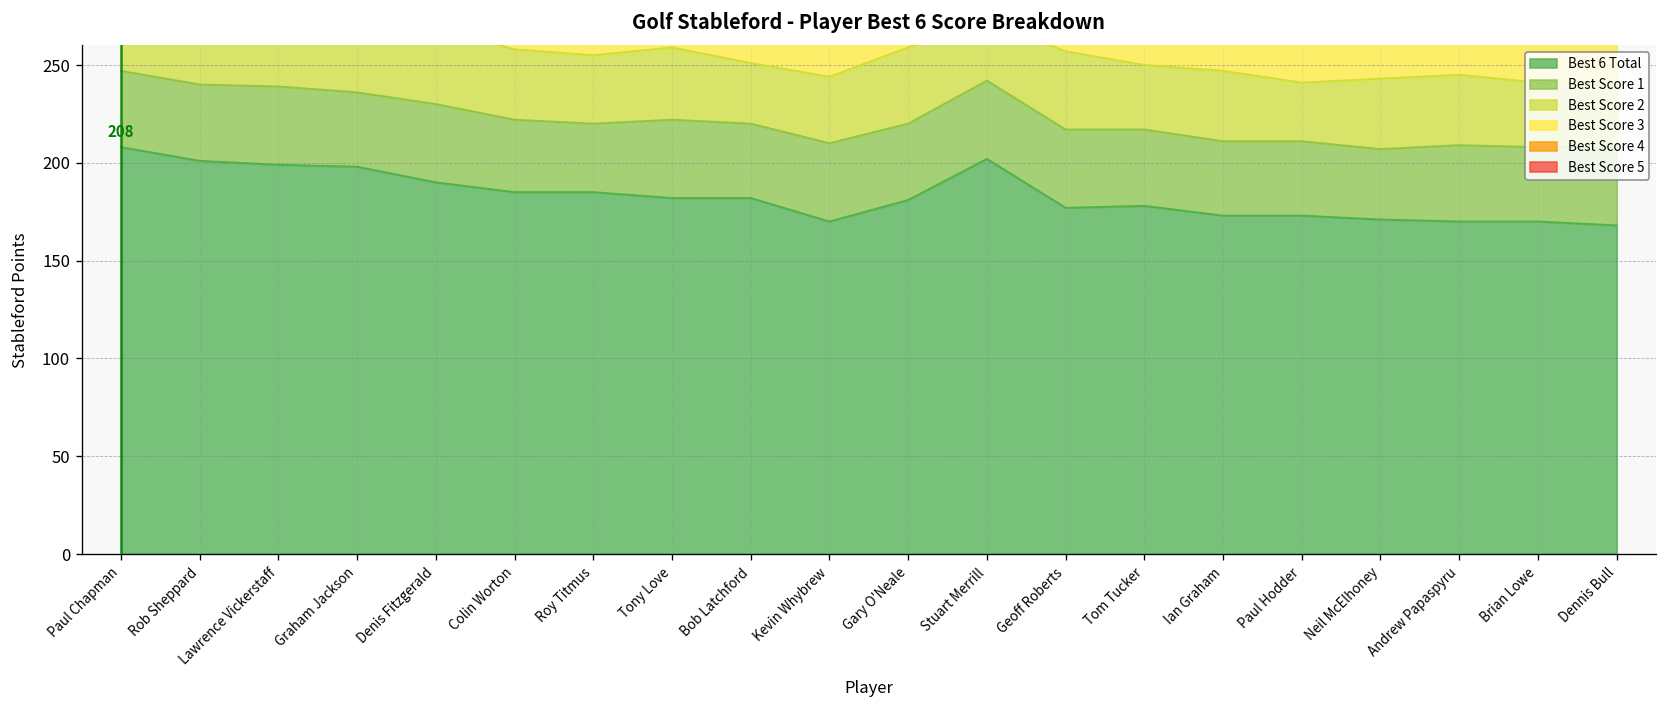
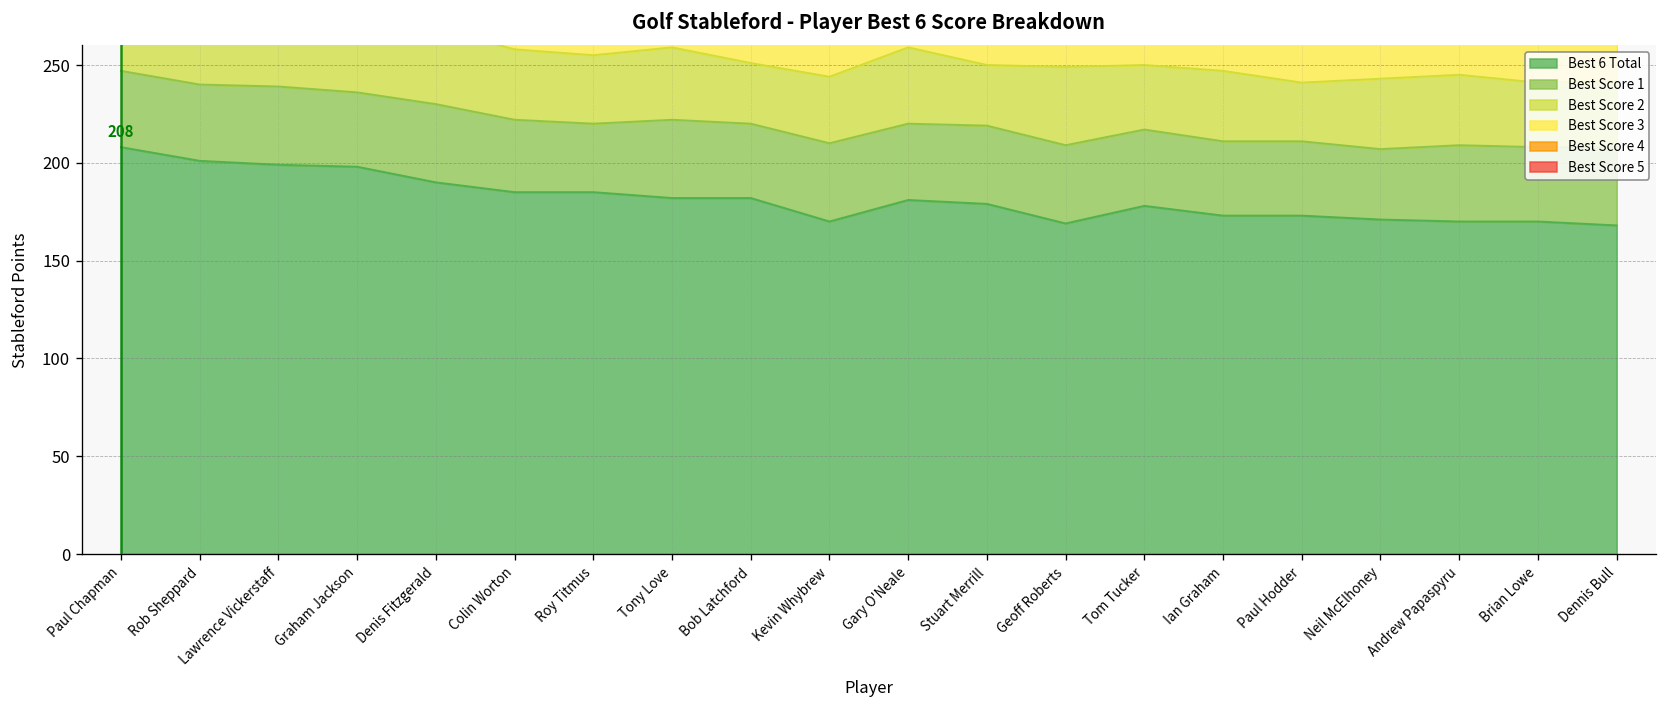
  {
    "Best 6 Total": {
      "Rob Sheppard": 201,
      "Lawrence Vickerstaff": 199,
      "Graham Jackson": 198,
      "Denis Fitzgerald": 190,
      "Colin Worton": 185,
      "Roy Titmus": 185,
      "Tony Love": 182,
      "Bob Latchford": 182,
      "Kevin Whybrew": 170,
      "Gary O'Neale": 181,
-     "Stuart Merrill": 202,
-     "Geoff Roberts": 177,
+     "Stuart Merrill": 179,
+     "Geoff Roberts": 169,
      "Tom Tucker": 178,
      "Ian Graham": 173,
      "Paul Hodder": 173,
      "Neil McElhoney": 171,
      "Andrew Papaspyru": 170,
      "Brian Lowe": 170,
      "Dennis Bull": 168
    },
    "Best Score 1": {
      "Paul Chapman": 39,
      "Rob Sheppard": 39,
      "Lawrence Vickerstaff": 40,
      "Graham Jackson": 38,
      "Denis Fitzgerald": 40,
      "Colin Worton": 37,
      "Roy Titmus": 35,
      "Tony Love": 40,
      "Bob Latchford": 38,
      "Kevin Whybrew": 40,
      "Gary O'Neale": 39,
      "Stuart Merrill": 40,
      "Geoff Roberts": 40,
      "Tom Tucker": 39,
      "Ian Graham": 38,
      "Paul Hodder": 38,
      "Neil McElhoney": 36,
      "Andrew Papaspyru": 39
    }
  }
